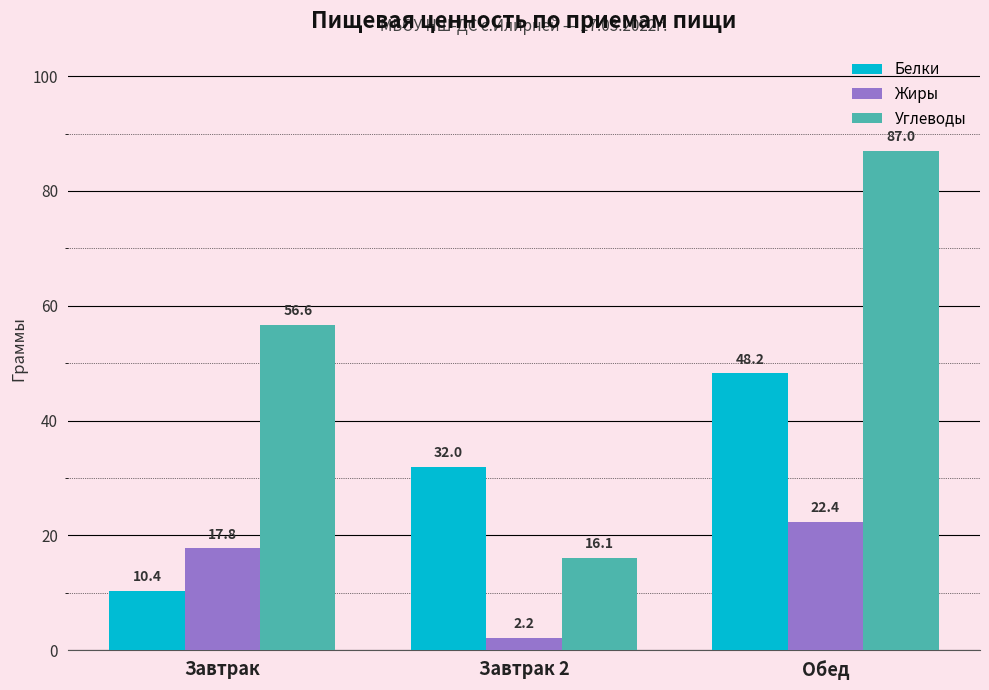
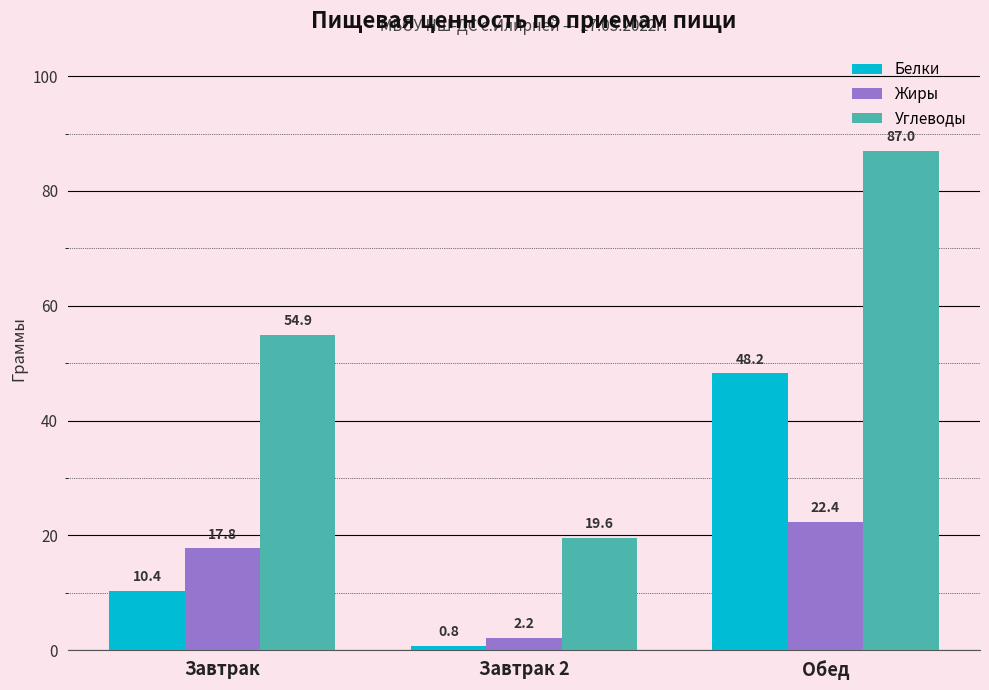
  {
    "Белки": {
      "Завтрак": 10.4,
-     "Завтрак 2": 32.0,
+     "Завтрак 2": 0.8,
      "Обед": 48.2
    },
    "Жиры": {
      "Завтрак": 17.8,
      "Завтрак 2": 2.2,
      "Обед": 22.4
    },
    "Углеводы": {
-     "Завтрак": 56.6,
-     "Завтрак 2": 16.1,
+     "Завтрак": 54.9,
+     "Завтрак 2": 19.6,
      "Обед": 87.0
    }
  }
